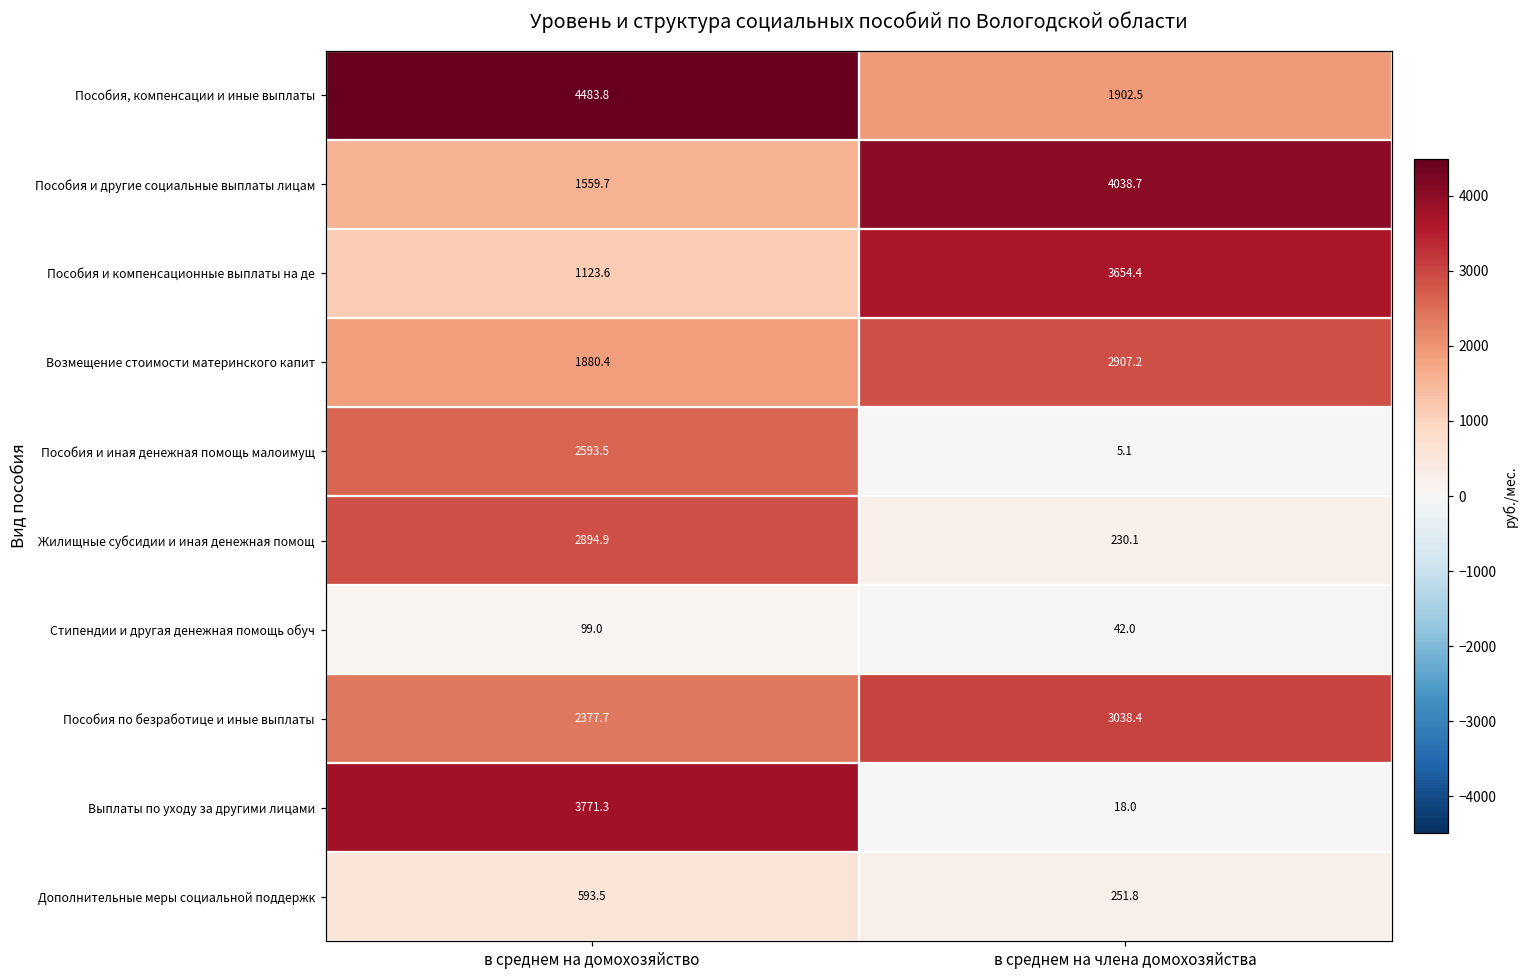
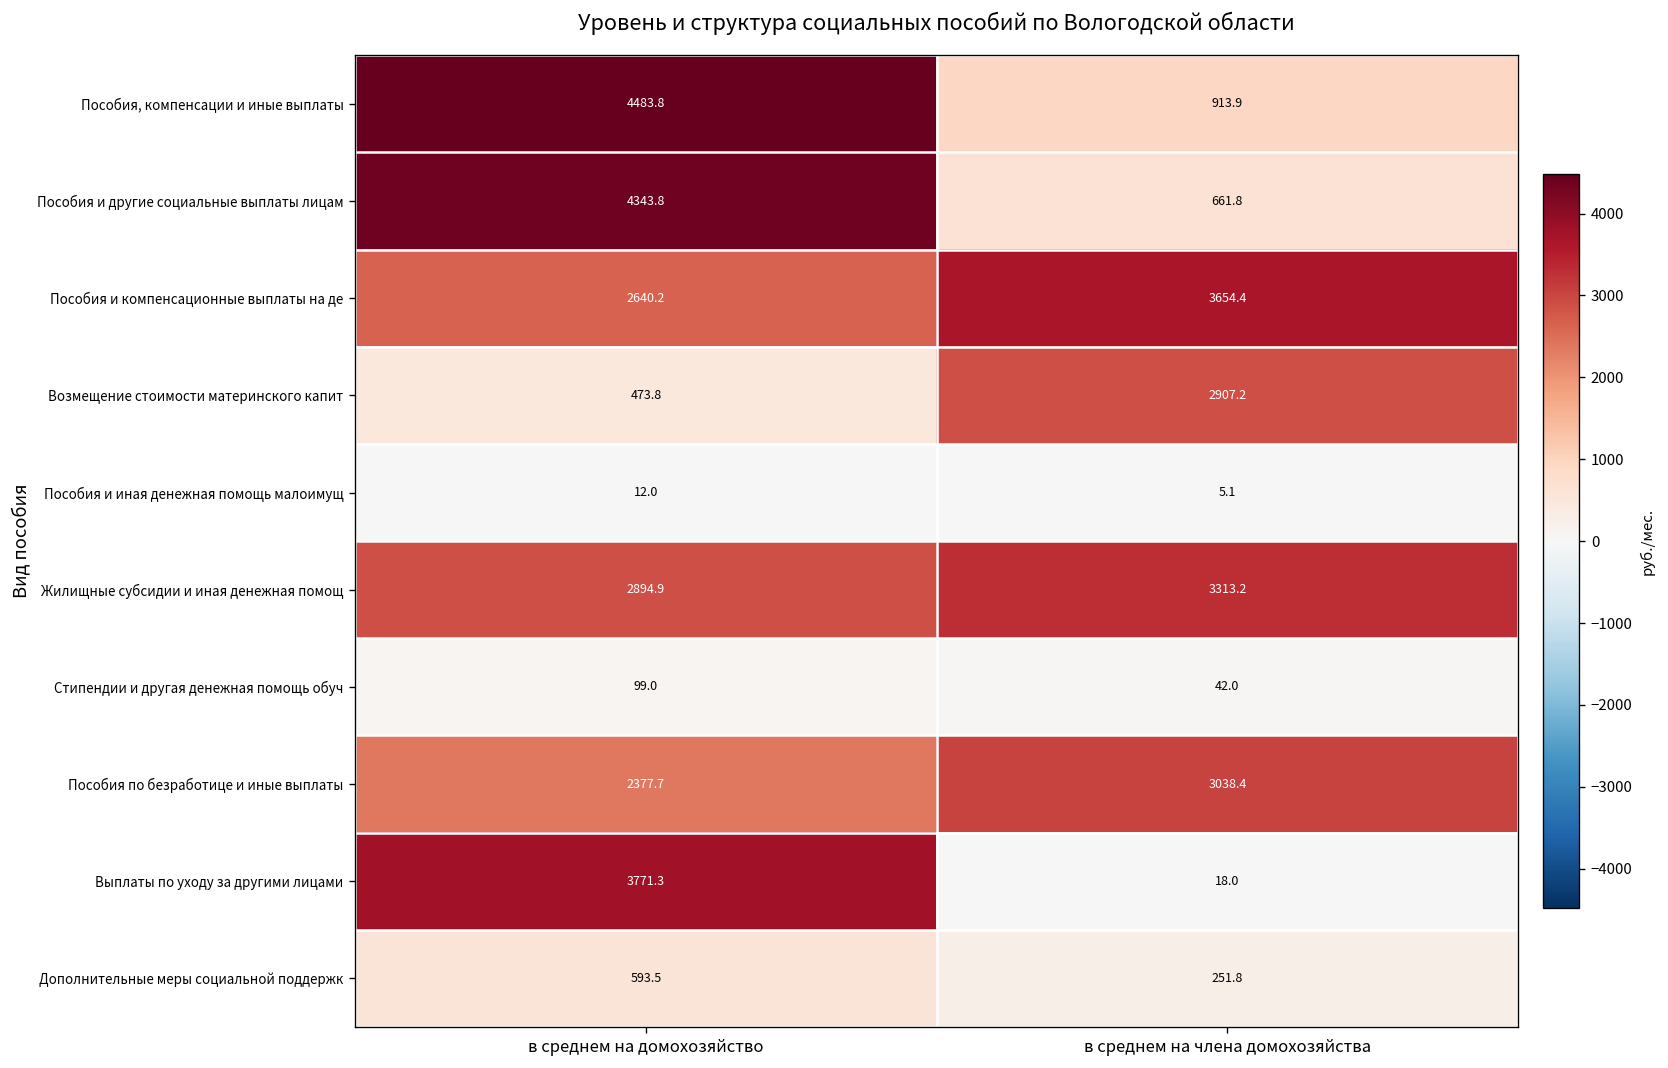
  {
    "Пособия, компенсации и иные выплаты": {
      "в среднем на домохозяйство": 4483.8,
-     "в среднем на члена домохозяйства": 1902.5
+     "в среднем на члена домохозяйства": 913.9
    },
    "Пособия и другие социальные выплаты лицам": {
-     "в среднем на домохозяйство": 1559.7,
-     "в среднем на члена домохозяйства": 4038.7
+     "в среднем на домохозяйство": 4343.8,
+     "в среднем на члена домохозяйства": 661.8
    },
    "Пособия и компенсационные выплаты на де": {
-     "в среднем на домохозяйство": 1123.6,
+     "в среднем на домохозяйство": 2640.2,
      "в среднем на члена домохозяйства": 3654.4
    },
    "Возмещение стоимости материнского капит": {
-     "в среднем на домохозяйство": 1880.4,
+     "в среднем на домохозяйство": 473.8,
      "в среднем на члена домохозяйства": 2907.2
    },
    "Пособия и иная денежная помощь малоимущ": {
-     "в среднем на домохозяйство": 2593.5,
+     "в среднем на домохозяйство": 12.0,
      "в среднем на члена домохозяйства": 5.1
    },
    "Жилищные субсидии и иная денежная помощ": {
      "в среднем на домохозяйство": 2894.9,
-     "в среднем на члена домохозяйства": 230.1
+     "в среднем на члена домохозяйства": 3313.2
    },
    "Стипендии и другая денежная помощь обуч": {
      "в среднем на домохозяйство": 99.0,
      "в среднем на члена домохозяйства": 42.0
    },
    "Пособия по безработице и иные выплаты": {
      "в среднем на домохозяйство": 2377.7,
      "в среднем на члена домохозяйства": 3038.4
    },
    "Выплаты по уходу за другими лицами": {
      "в среднем на домохозяйство": 3771.3,
      "в среднем на члена домохозяйства": 18.0
    },
    "Дополнительные меры социальной поддержк": {
      "в среднем на домохозяйство": 593.5,
      "в среднем на члена домохозяйства": 251.8
    }
  }
